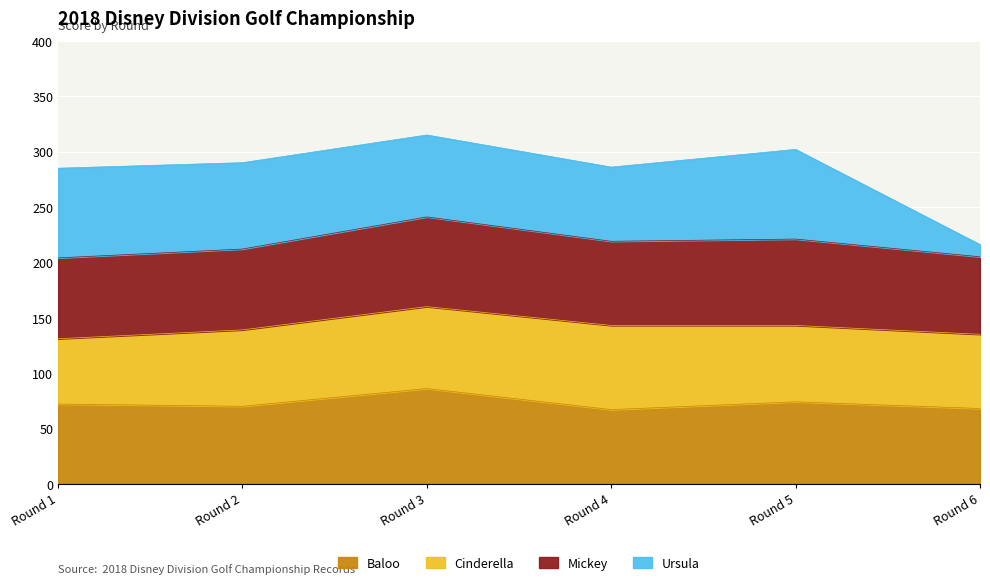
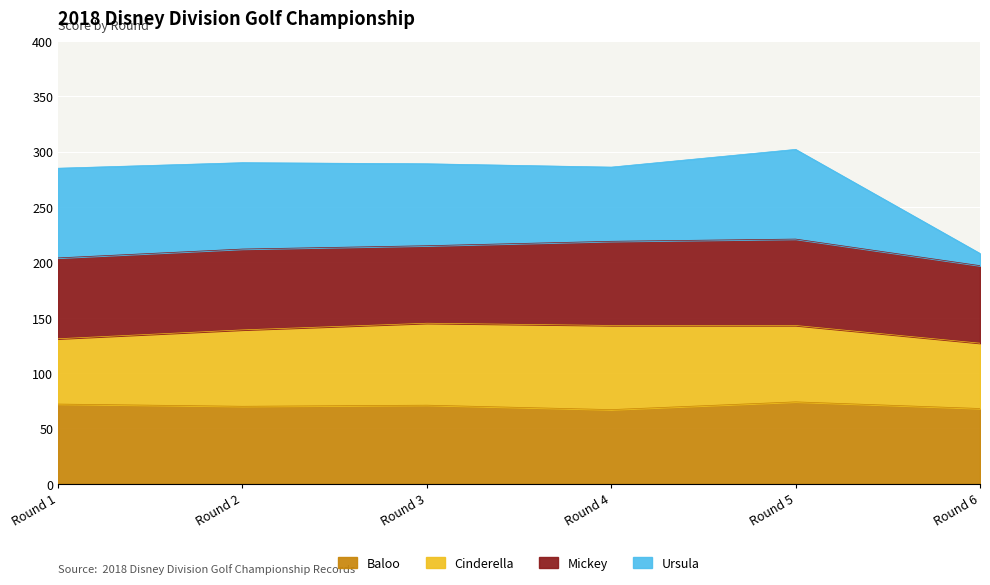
  {
    "Baloo": {
      "Round 1": 72,
      "Round 2": 70,
-     "Round 3": 86,
+     "Round 3": 71,
      "Round 4": 67,
      "Round 5": 74,
      "Round 6": 68
    },
    "Cinderella": {
      "Round 1": 59,
      "Round 2": 69,
      "Round 3": 74,
      "Round 4": 76,
      "Round 5": 69,
-     "Round 6": 67
+     "Round 6": 59
    },
    "Mickey": {
      "Round 1": 73,
      "Round 2": 73,
-     "Round 3": 81,
+     "Round 3": 70,
      "Round 4": 76,
      "Round 5": 78,
      "Round 6": 70
    },
    "Ursula": {
      "Round 1": 81,
      "Round 2": 78,
      "Round 3": 74,
      "Round 4": 67,
      "Round 5": 81,
      "Round 6": 11
    }
  }
